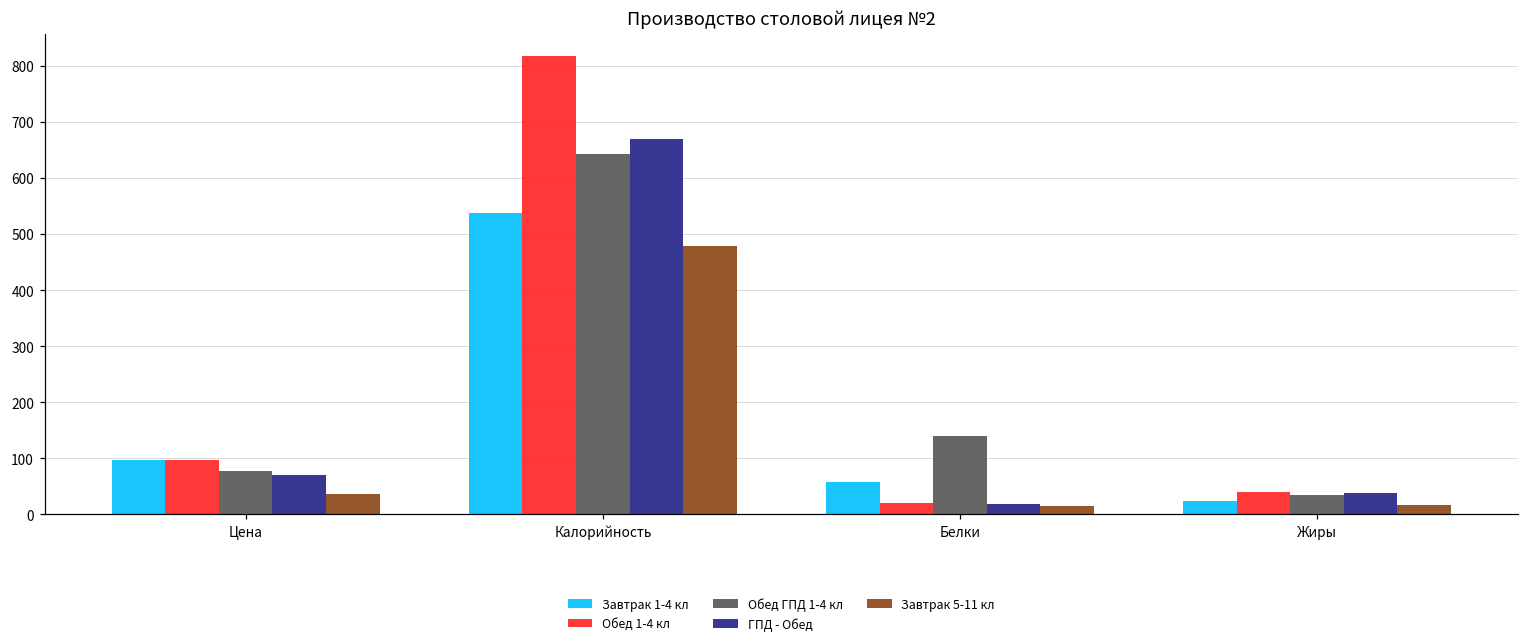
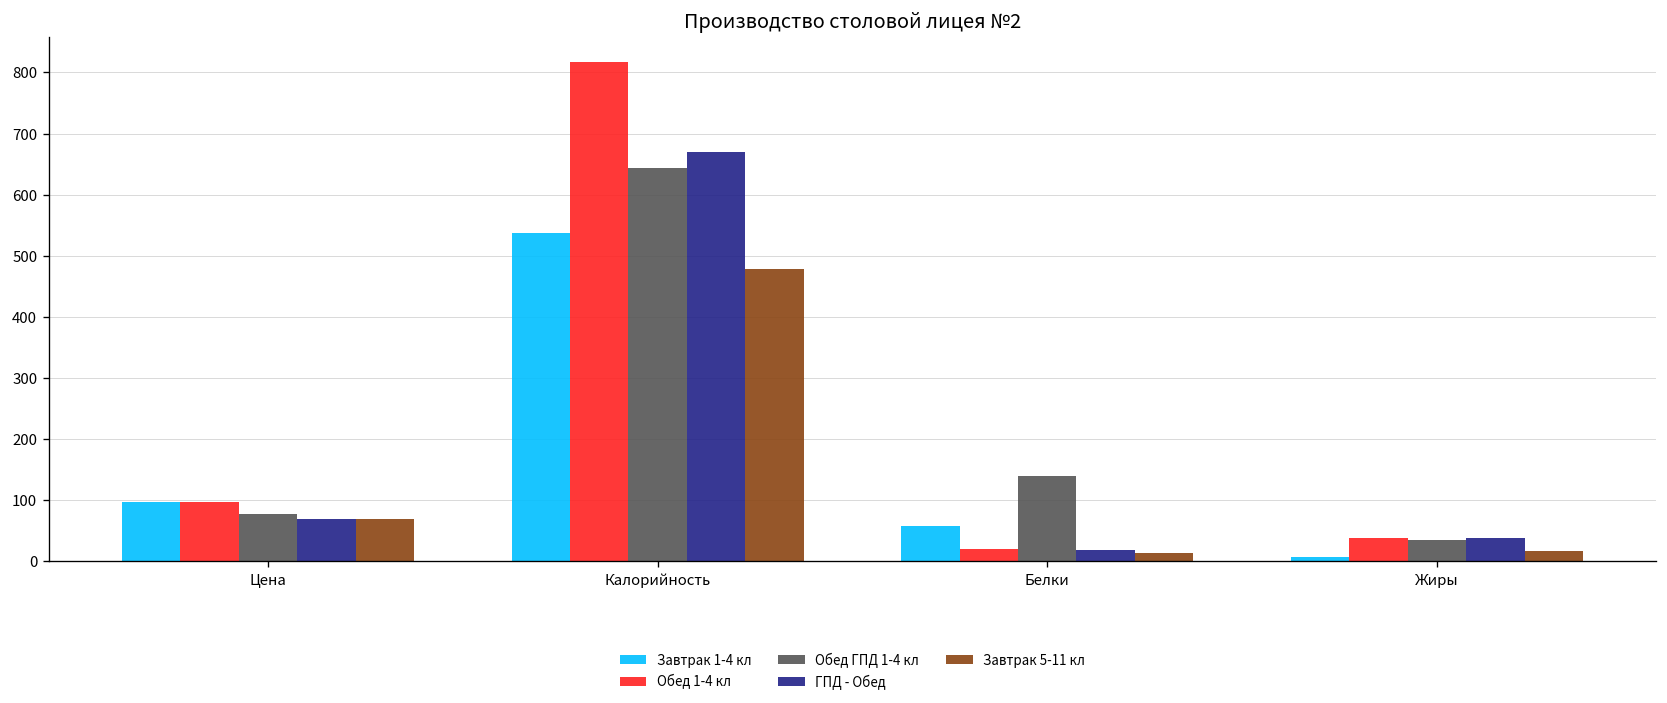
  {
    "Завтрак 1-4 кл": {
      "Цена": 100,
      "Калорийность": 540,
      "Белки": 60,
-     "Жиры": 20
+     "Жиры": 10
    },
    "Обед 1-4 кл": {
      "Цена": 100,
      "Калорийность": 820,
      "Белки": 20,
      "Жиры": 40
    },
    "Обед ГПД 1-4 кл": {
      "Цена": 80,
      "Калорийность": 640,
      "Белки": 140,
      "Жиры": 40
    },
    "ГПД - Обед": {
      "Цена": 70,
      "Калорийность": 670,
      "Белки": 20,
      "Жиры": 40
    },
    "Завтрак 5-11 кл": {
-     "Цена": 40,
+     "Цена": 70,
      "Калорийность": 480,
      "Белки": 10,
      "Жиры": 20
    }
  }
